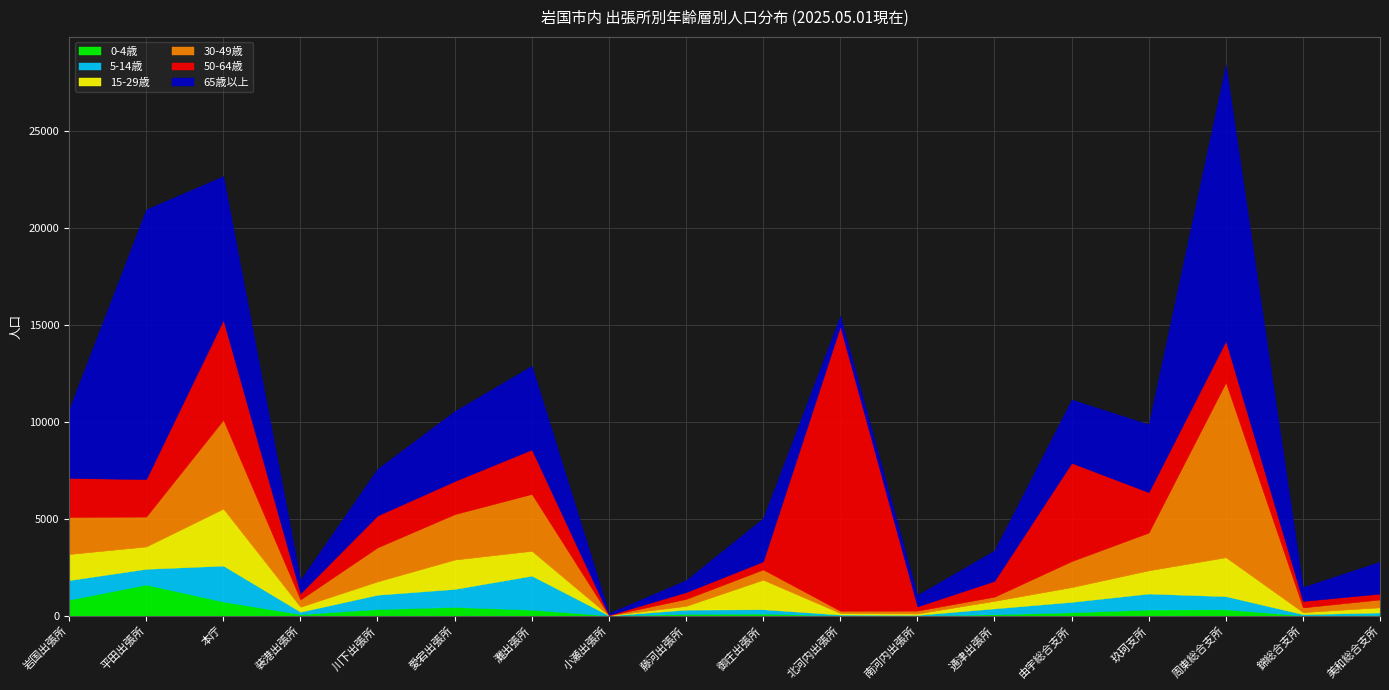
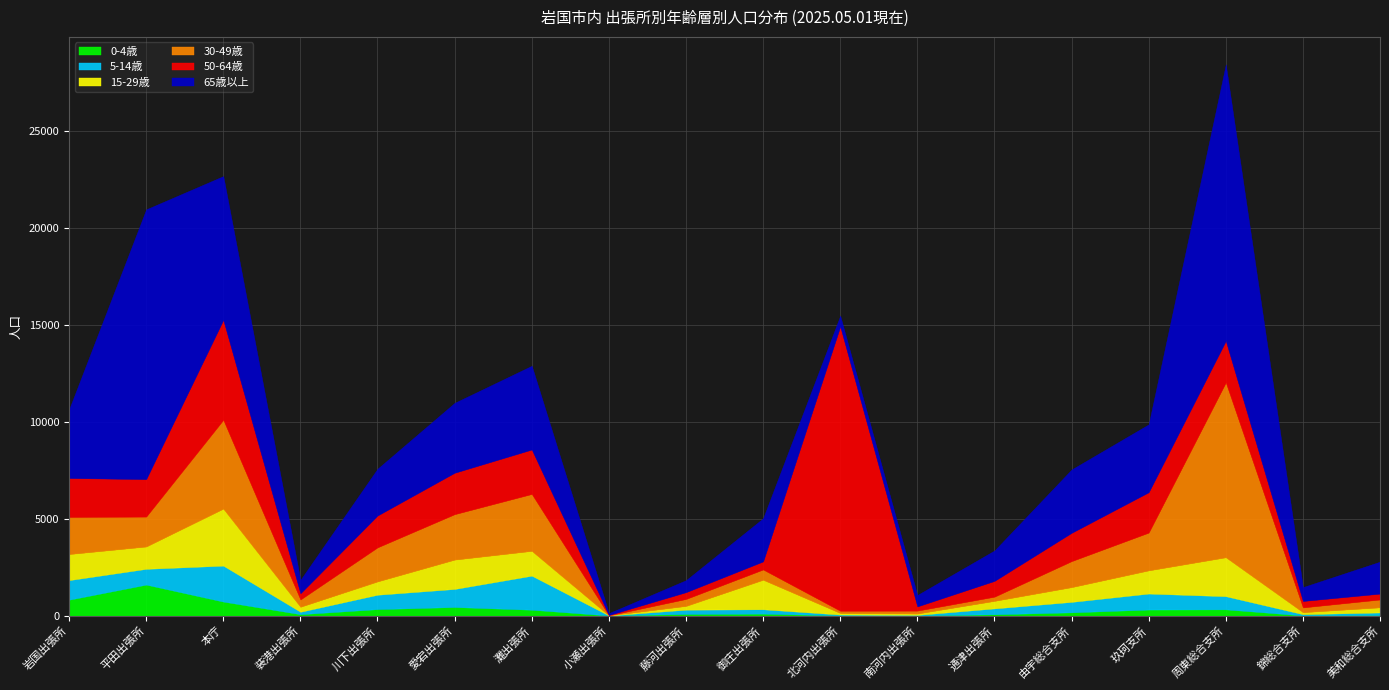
  {
    "0-4歳": {
      "岩国出張所": 800,
      "平田出張所": 1600,
      "本庁": 700,
      "川下出張所": 300,
      "愛宕出張所": 400,
      "灘出張所": 300,
      "由宇総合支所": 200,
      "玖珂支所": 300,
      "周東総合支所": 300
    },
    "5-14歳": {
      "岩国出張所": 1000,
      "平田出張所": 800,
      "本庁": 1900,
      "川下出張所": 700,
      "愛宕出張所": 900,
      "灘出張所": 1800,
      "藤河出張所": 200,
      "御庄出張所": 200,
      "通津出張所": 300,
      "由宇総合支所": 500,
      "玖珂支所": 800,
      "周東総合支所": 700,
      "美和総合支所": 100
    },
    "15-29歳": {
      "岩国出張所": 1300,
      "平田出張所": 1200,
      "本庁": 2900,
      "装港出張所": 300,
      "川下出張所": 700,
      "愛宕出張所": 1500,
      "灘出張所": 1300,
      "藤河出張所": 200,
      "御庄出張所": 1500,
      "通津出張所": 400,
      "由宇総合支所": 800,
      "玖珂支所": 1200,
      "周東総合支所": 2000,
      "美和総合支所": 300
    },
    "30-49歳": {
      "岩国出張所": 1900,
      "平田出張所": 1500,
      "本庁": 4600,
      "装港出張所": 400,
      "川下出張所": 1800,
      "愛宕出張所": 2300,
      "灘出張所": 2900,
      "藤河出張所": 400,
      "御庄出張所": 500,
      "南河内出張所": 200,
      "通津出張所": 200,
      "由宇総合支所": 1300,
      "玖珂支所": 1900,
      "周東総合支所": 9000,
      "錦総合支所": 200,
      "美和総合支所": 400
    },
    "50-64歳": {
      "岩国出張所": 2000,
      "平田出張所": 1900,
      "本庁": 5200,
      "装港出張所": 300,
      "川下出張所": 1600,
-     "愛宕出張所": 1700,
+     "愛宕出張所": 2100,
      "灘出張所": 2300,
      "藤河出張所": 400,
      "御庄出張所": 400,
      "北河内出張所": 14700,
      "南河内出張所": 200,
      "通津出張所": 800,
-     "由宇総合支所": 5100,
+     "由宇総合支所": 1500,
      "玖珂支所": 2100,
      "周東総合支所": 2100,
      "錦総合支所": 300,
      "美和総合支所": 300
    },
    "65歳以上": {
      "岩国出張所": 3500,
      "平田出張所": 13900,
      "本庁": 7400,
      "装港出張所": 700,
      "川下出張所": 2400,
      "愛宕出張所": 3600,
      "灘出張所": 4300,
      "藤河出張所": 600,
      "御庄出張所": 2200,
      "北河内出張所": 600,
      "南河内出張所": 600,
      "通津出張所": 1600,
      "由宇総合支所": 3300,
      "玖珂支所": 3500,
      "周東総合支所": 14300,
      "錦総合支所": 700,
      "美和総合支所": 1600
    }
  }
